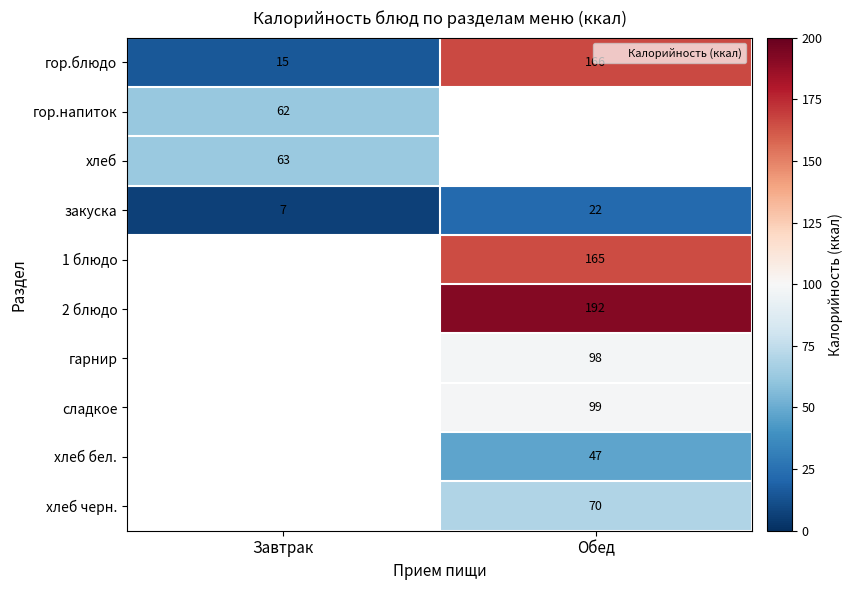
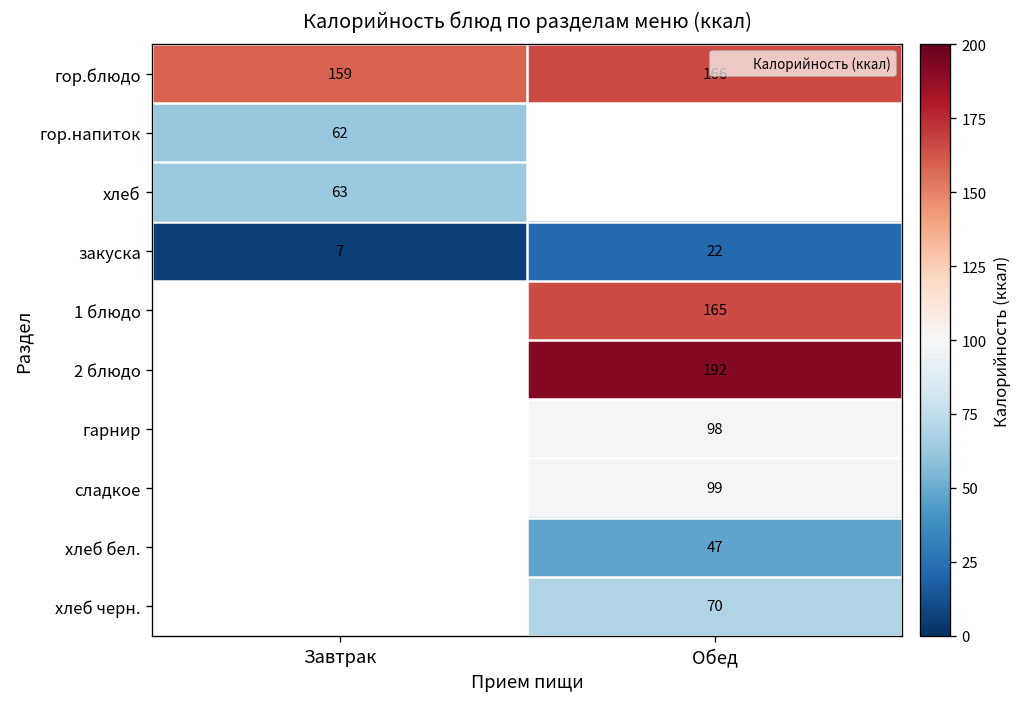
  {
    "гор.блюдо": {
-     "Завтрак": 15
+     "Завтрак": 159
    },
    "гор.напиток": {
      "Завтрак": 62
    },
    "хлеб": {
      "Завтрак": 63
    },
    "закуска": {
      "Завтрак": 7,
      "Обед": 22
    },
    "1 блюдо": {
      "Обед": 165
    },
    "2 блюдо": {
      "Обед": 192
    },
    "гарнир": {
      "Обед": 98
    },
    "сладкое": {
      "Обед": 99
    },
    "хлеб бел.": {
      "Обед": 47
    },
    "хлеб черн.": {
      "Обед": 70
    }
  }
